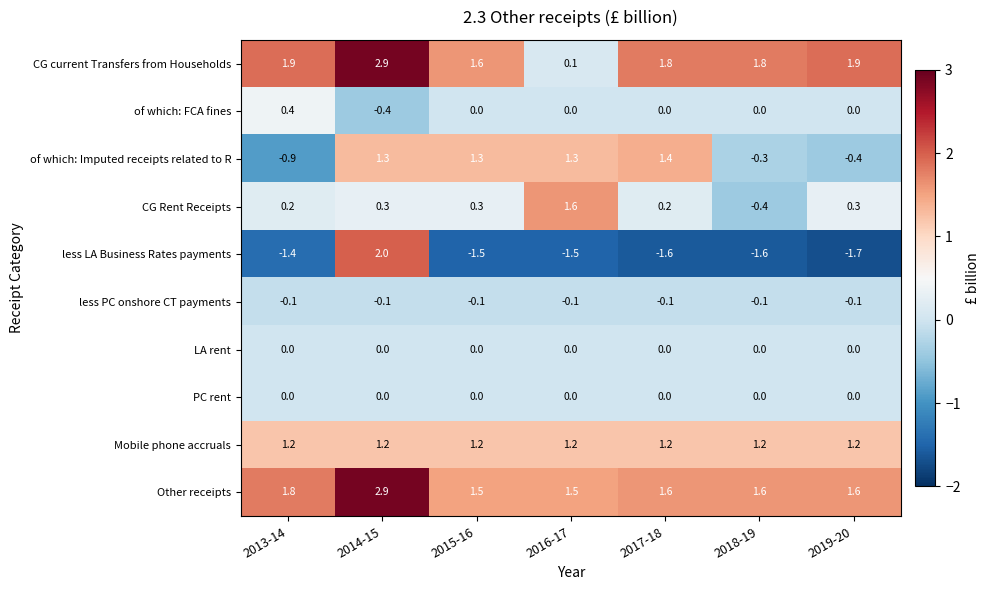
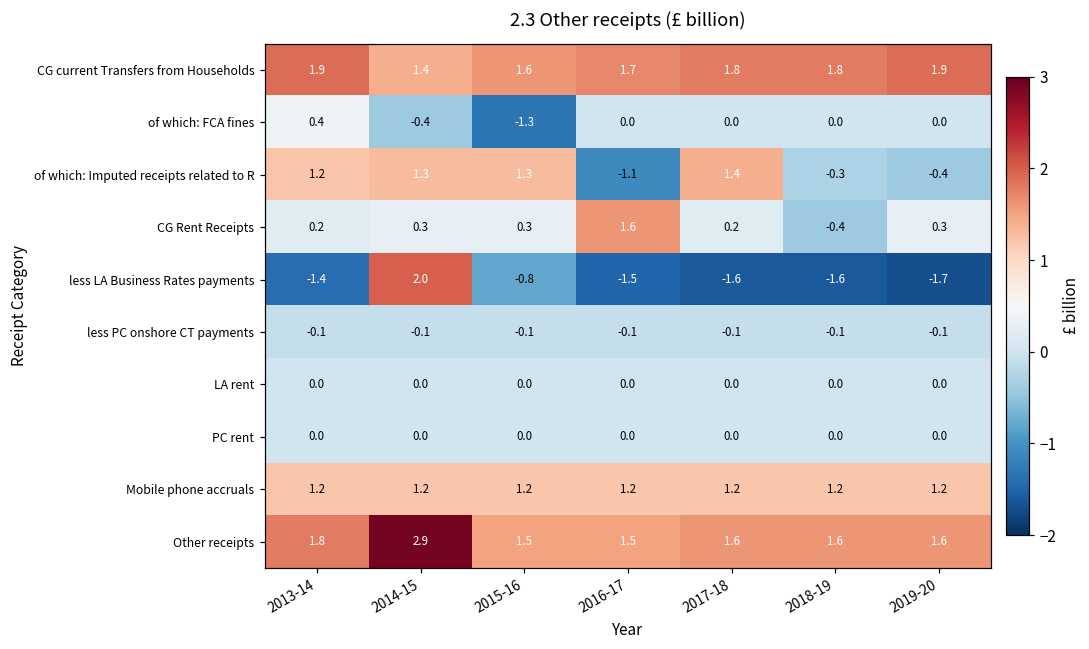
  {
    "CG current Transfers from Households": {
      "2013-14": 1.9,
-     "2014-15": 2.9,
+     "2014-15": 1.4,
      "2015-16": 1.6,
-     "2016-17": 0.1,
+     "2016-17": 1.7,
      "2017-18": 1.8,
      "2018-19": 1.8,
      "2019-20": 1.9
    },
    "of which: FCA fines": {
      "2013-14": 0.4,
      "2014-15": -0.4,
-     "2015-16": 0.0,
+     "2015-16": -1.3,
      "2016-17": 0.0,
      "2017-18": 0.0,
      "2018-19": 0.0,
      "2019-20": 0.0
    },
    "of which: Imputed receipts related to R": {
-     "2013-14": -0.9,
+     "2013-14": 1.2,
      "2014-15": 1.3,
      "2015-16": 1.3,
-     "2016-17": 1.3,
+     "2016-17": -1.1,
      "2017-18": 1.4,
      "2018-19": -0.3,
      "2019-20": -0.4
    },
    "CG Rent Receipts": {
      "2013-14": 0.2,
      "2014-15": 0.3,
      "2015-16": 0.3,
      "2016-17": 1.6,
      "2017-18": 0.2,
      "2018-19": -0.4,
      "2019-20": 0.3
    },
    "less LA Business Rates payments": {
      "2013-14": -1.4,
      "2014-15": 2.0,
-     "2015-16": -1.5,
+     "2015-16": -0.8,
      "2016-17": -1.5,
      "2017-18": -1.6,
      "2018-19": -1.6,
      "2019-20": -1.7
    },
    "less PC onshore CT payments": {
      "2013-14": -0.1,
      "2014-15": -0.1,
      "2015-16": -0.1,
      "2016-17": -0.1,
      "2017-18": -0.1,
      "2018-19": -0.1,
      "2019-20": -0.1
    },
    "LA rent": {
      "2013-14": 0.0,
      "2014-15": 0.0,
      "2015-16": 0.0,
      "2016-17": 0.0,
      "2017-18": 0.0,
      "2018-19": 0.0,
      "2019-20": 0.0
    },
    "PC rent": {
      "2013-14": 0.0,
      "2014-15": 0.0,
      "2015-16": 0.0,
      "2016-17": 0.0,
      "2017-18": 0.0,
      "2018-19": 0.0,
      "2019-20": 0.0
    },
    "Mobile phone accruals": {
      "2013-14": 1.2,
      "2014-15": 1.2,
      "2015-16": 1.2,
      "2016-17": 1.2,
      "2017-18": 1.2,
      "2018-19": 1.2,
      "2019-20": 1.2
    },
    "Other receipts": {
      "2013-14": 1.8,
      "2014-15": 2.9,
      "2015-16": 1.5,
      "2016-17": 1.5,
      "2017-18": 1.6,
      "2018-19": 1.6,
      "2019-20": 1.6
    }
  }
